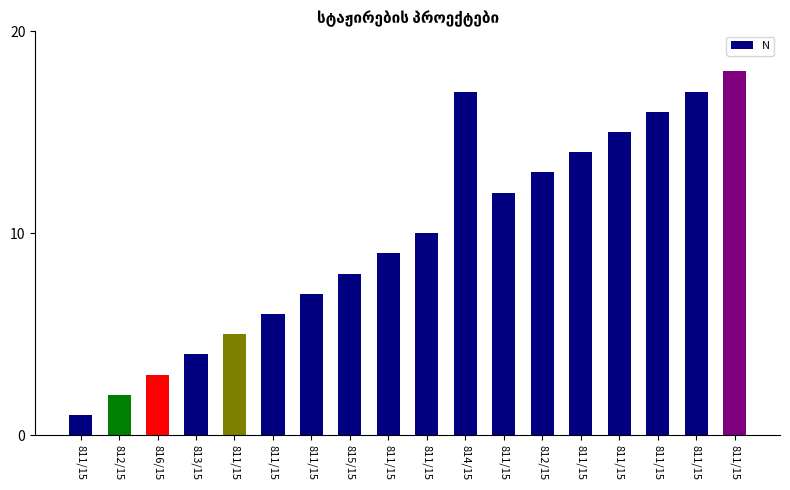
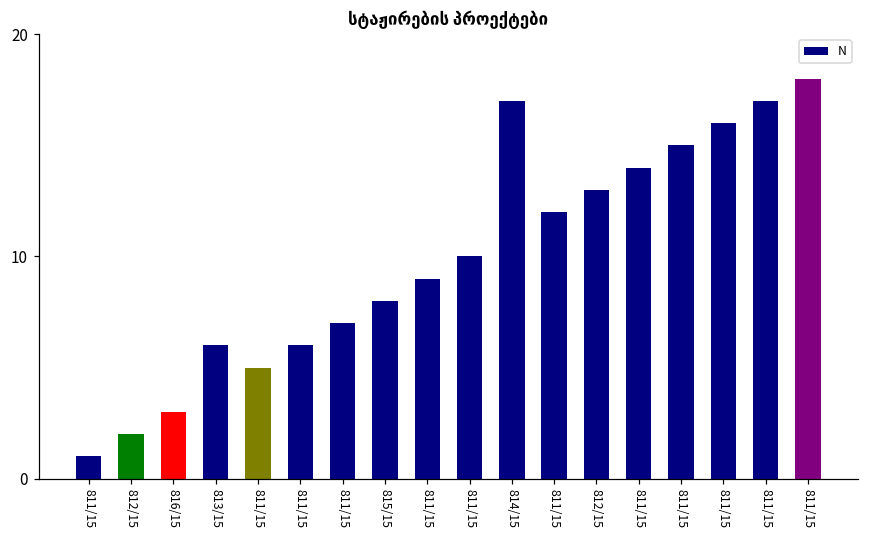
  {
    "816/15": 3,
-   "813/15": 4,
+   "813/15": 6,
    "815/15": 8,
    "814/15": 17
  }
